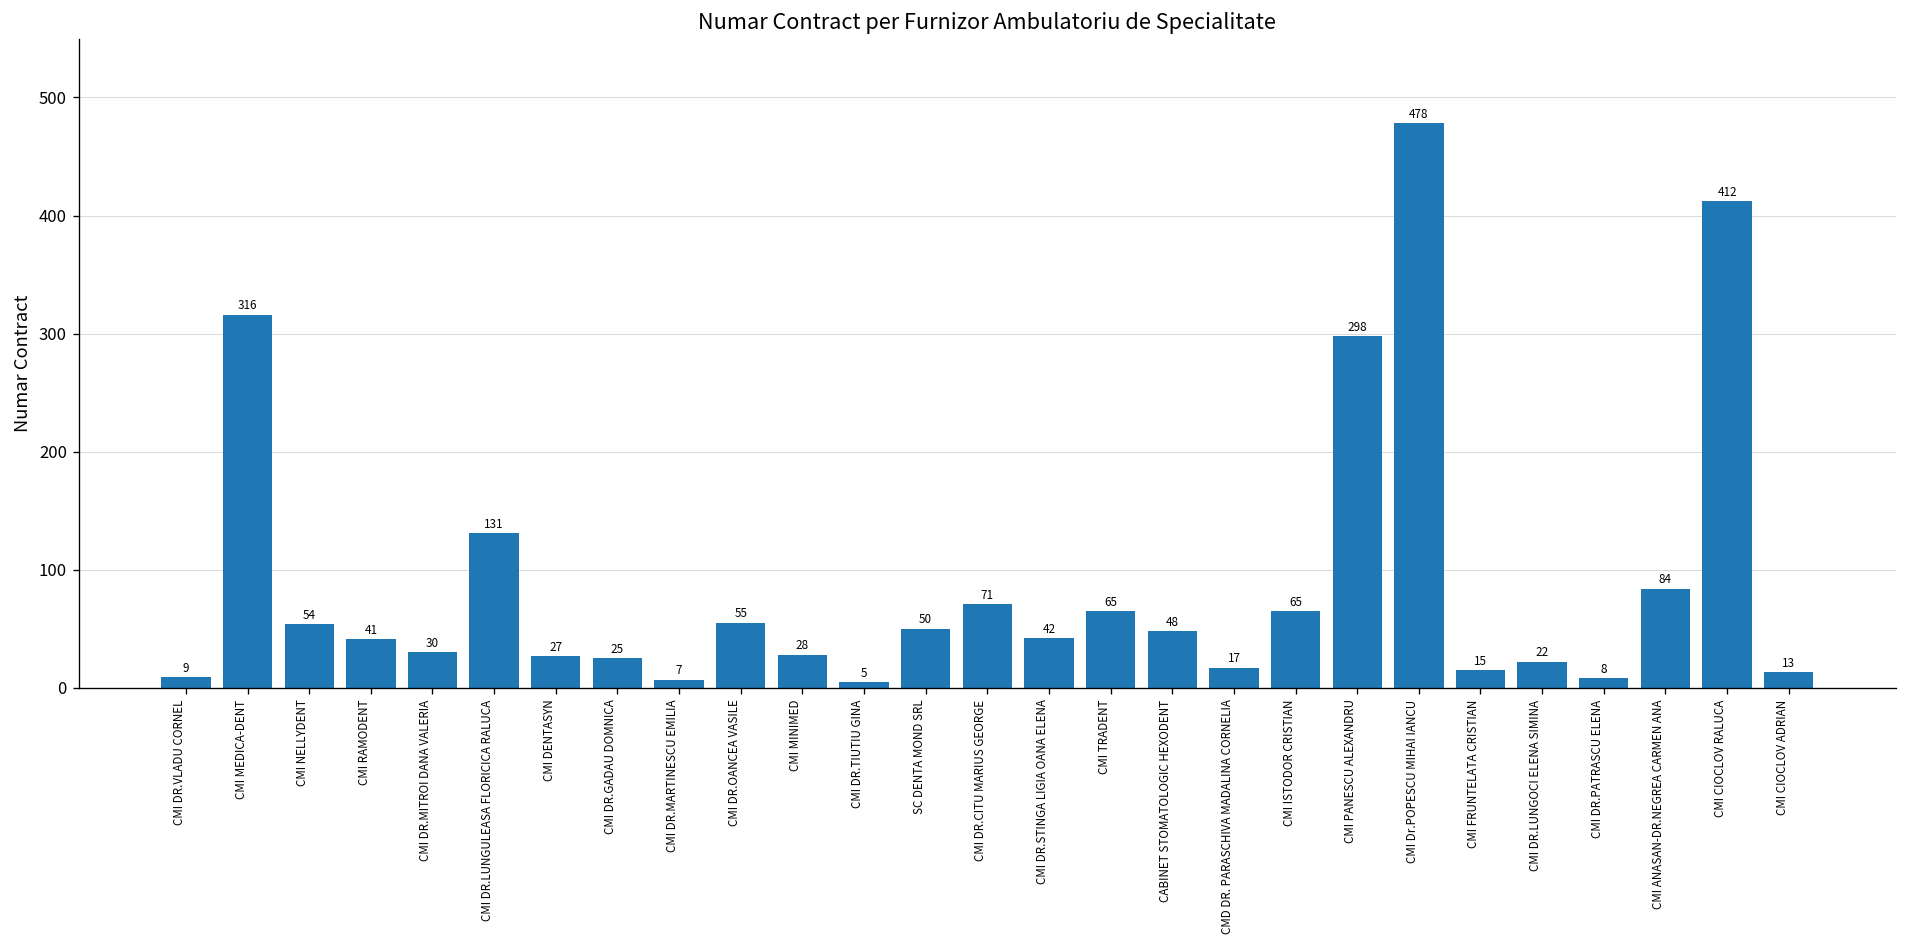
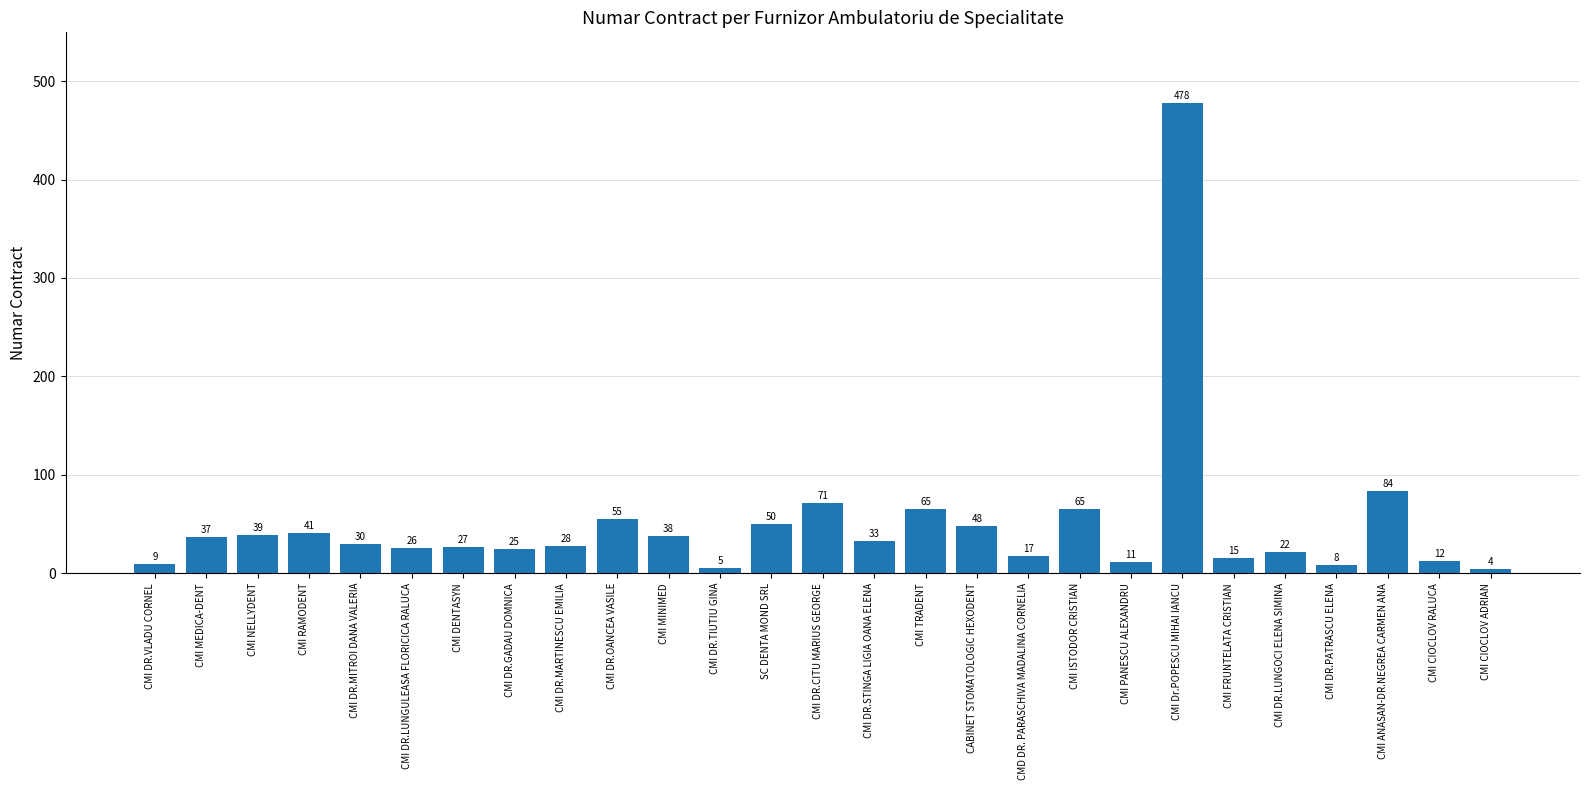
  {
    "CMI DR.VLADU CORNEL": 9,
-   "CMI MEDICA-DENT": 316,
-   "CMI NELLYDENT": 54,
+   "CMI MEDICA-DENT": 37,
+   "CMI NELLYDENT": 39,
    "CMI RAMODENT": 41,
    "CMI DR.MITROI DANA VALERIA": 30,
-   "CMI DR.LUNGULEASA FLORICICA RALUCA": 131,
+   "CMI DR.LUNGULEASA FLORICICA RALUCA": 26,
    "CMI DENTASYN": 27,
    "CMI DR.GADAU DOMNICA": 25,
-   "CMI DR.MARTINESCU EMILIA": 7,
+   "CMI DR.MARTINESCU EMILIA": 28,
    "CMI DR.OANCEA VASILE": 55,
-   "CMI MINIMED": 28,
+   "CMI MINIMED": 38,
    "CMI DR.TIUTIU GINA": 5,
    "SC DENTA MOND SRL": 50,
    "CMI DR.CITU MARIUS GEORGE": 71,
-   "CMI DR.STINGA LIGIA OANA ELENA": 42,
+   "CMI DR.STINGA LIGIA OANA ELENA": 33,
    "CMI TRADENT": 65,
    "CABINET STOMATOLOGIC HEXODENT": 48,
    "CMD DR. PARASCHIVA MADALINA CORNELIA": 17,
    "CMI ISTODOR CRISTIAN": 65,
-   "CMI PANESCU ALEXANDRU": 298,
+   "CMI PANESCU ALEXANDRU": 11,
    "CMI Dr.POPESCU MIHAI IANCU": 478,
    "CMI FRUNTELATA CRISTIAN": 15,
    "CMI DR.LUNGOCI ELENA SIMINA": 22,
    "CMI DR.PATRASCU ELENA": 8,
    "CMI ANASAN-DR.NEGREA CARMEN ANA": 84,
-   "CMI CIOCLOV RALUCA": 412,
-   "CMI CIOCLOV ADRIAN": 13
+   "CMI CIOCLOV RALUCA": 12,
+   "CMI CIOCLOV ADRIAN": 4
  }
